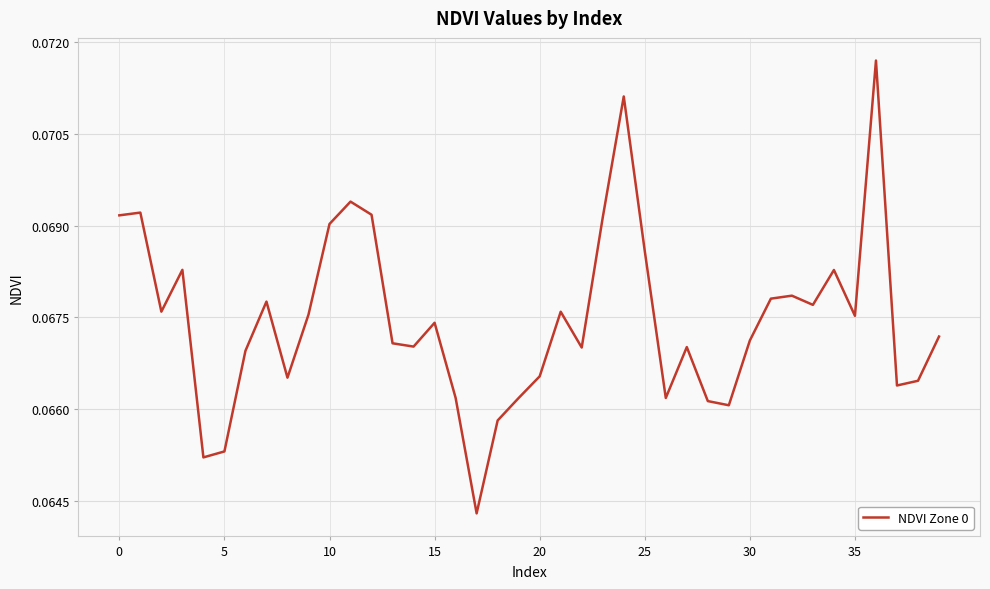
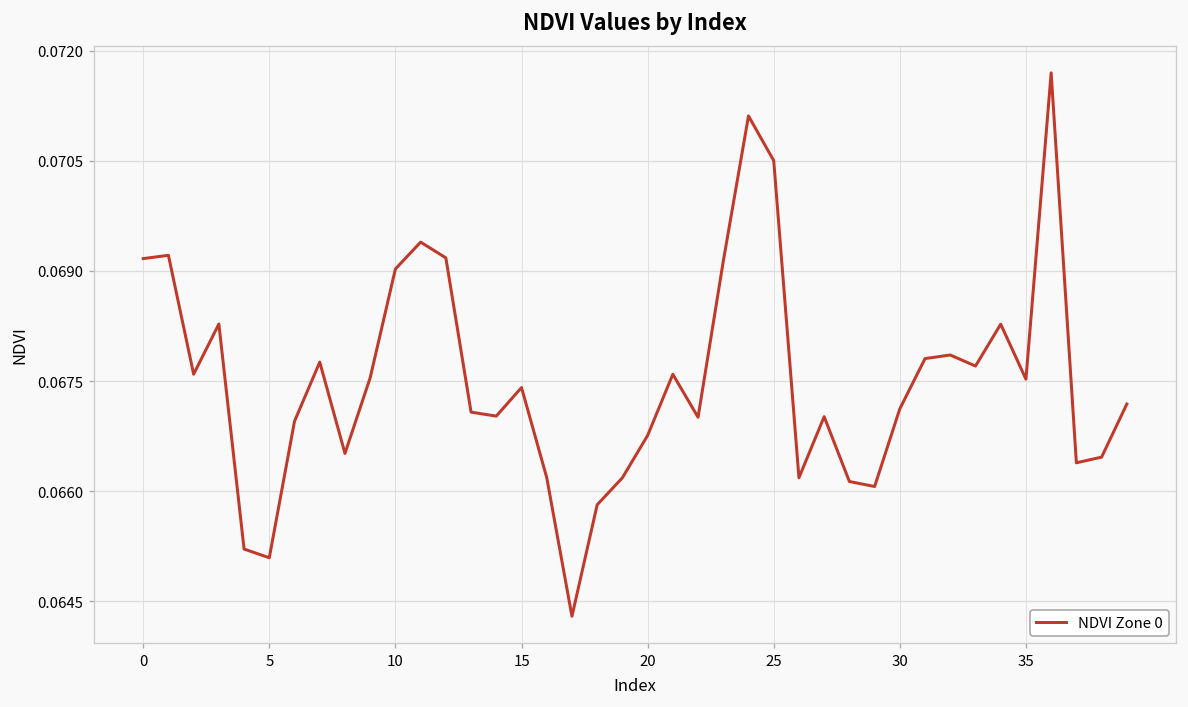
  {
    "0": 0.0692,
-   "5": 0.0653,
+   "5": 0.0651,
    "10": 0.0690,
    "15": 0.0674,
-   "20": 0.0665,
-   "25": 0.0686,
+   "20": 0.0668,
+   "25": 0.0705,
    "30": 0.0671,
    "35": 0.0675
  }
